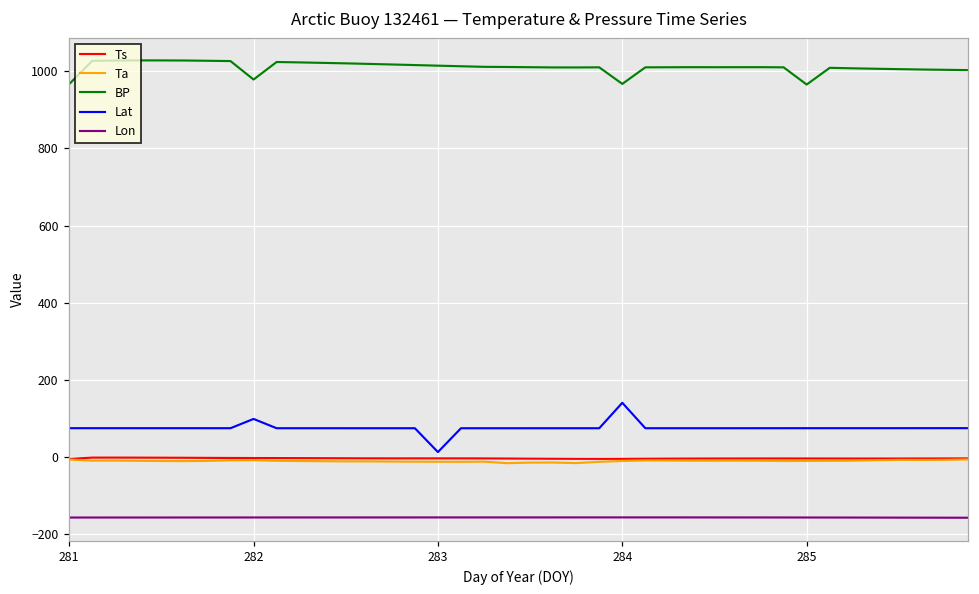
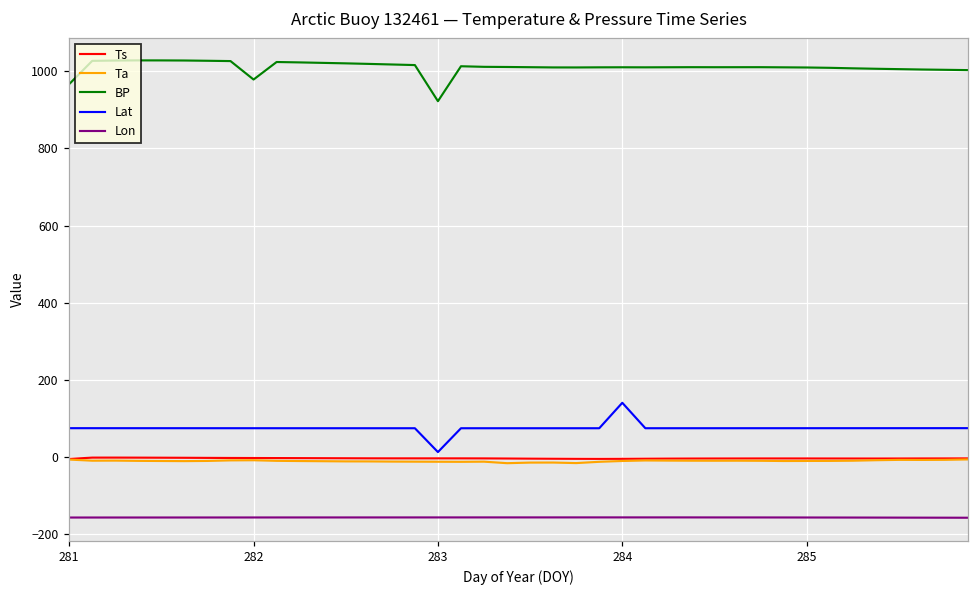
  {
    "Ts": {
      "283": 0
    },
    "Ta": {
      "283": -10
    },
    "BP": {
      "281": 970,
      "282": 980,
-     "283": 1010,
-     "284": 970,
-     "285": 970
+     "283": 920,
+     "284": 1010,
+     "285": 1010
    },
    "Lat": {
      "281": 80,
-     "282": 100,
+     "282": 80,
      "283": 10,
      "284": 140,
      "285": 80
    },
    "Lon": {
      "281": -160,
      "282": -160,
      "283": -160,
      "284": -160,
      "285": -160
    }
  }
